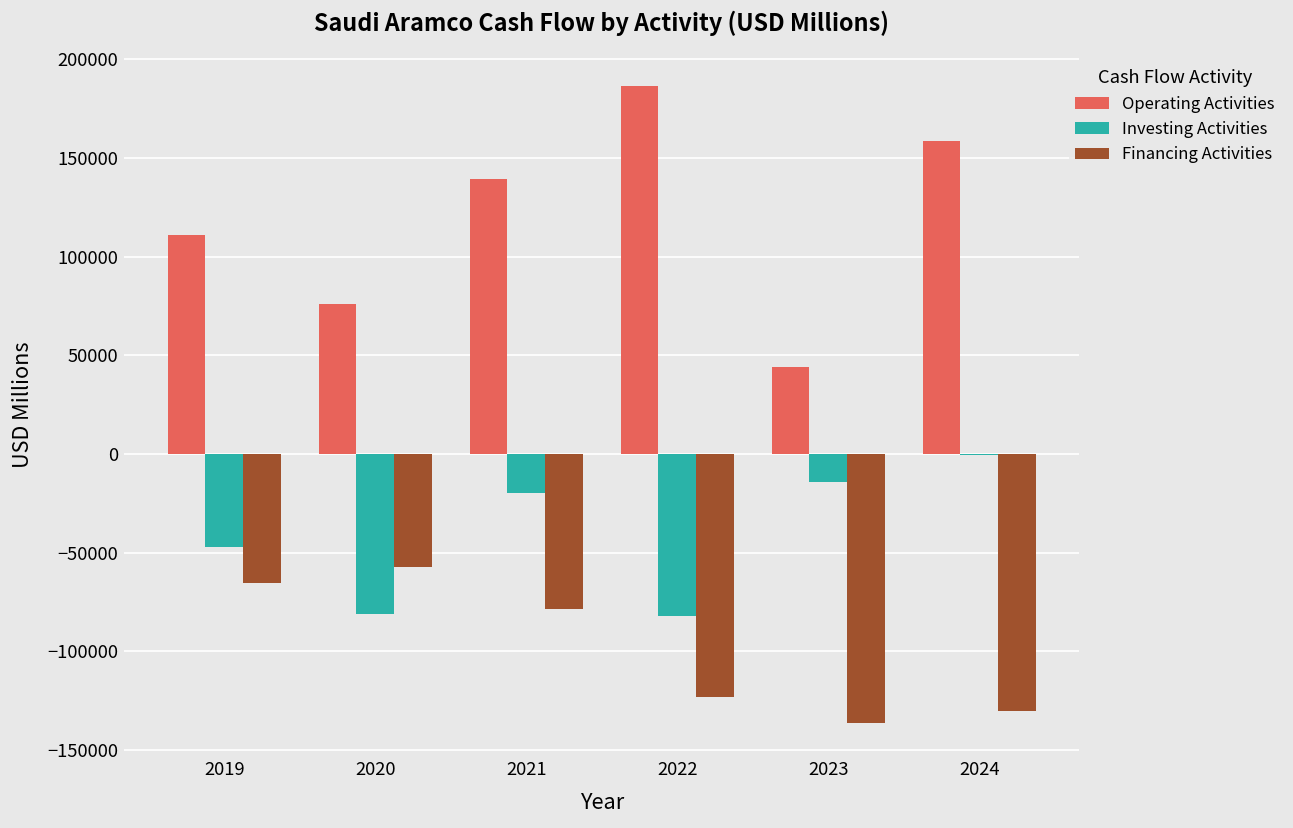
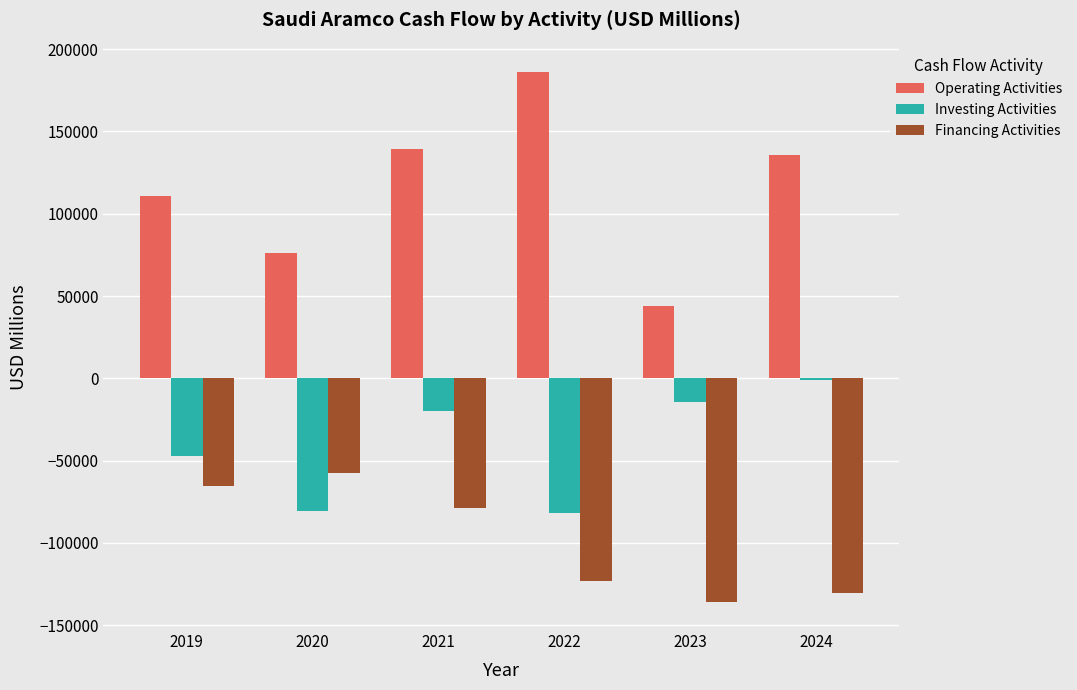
  {
    "Operating Activities": {
      "2019": 111000,
      "2020": 76000,
      "2021": 139000,
      "2022": 186000,
      "2023": 44000,
-     "2024": 159000
+     "2024": 136000
    },
    "Investing Activities": {
      "2019": -47000,
      "2020": -81000,
      "2021": -20000,
      "2022": -82000,
      "2023": -14000
    },
    "Financing Activities": {
      "2019": -65000,
      "2020": -57000,
      "2021": -79000,
      "2022": -123000,
      "2023": -136000,
      "2024": -130000
    }
  }
